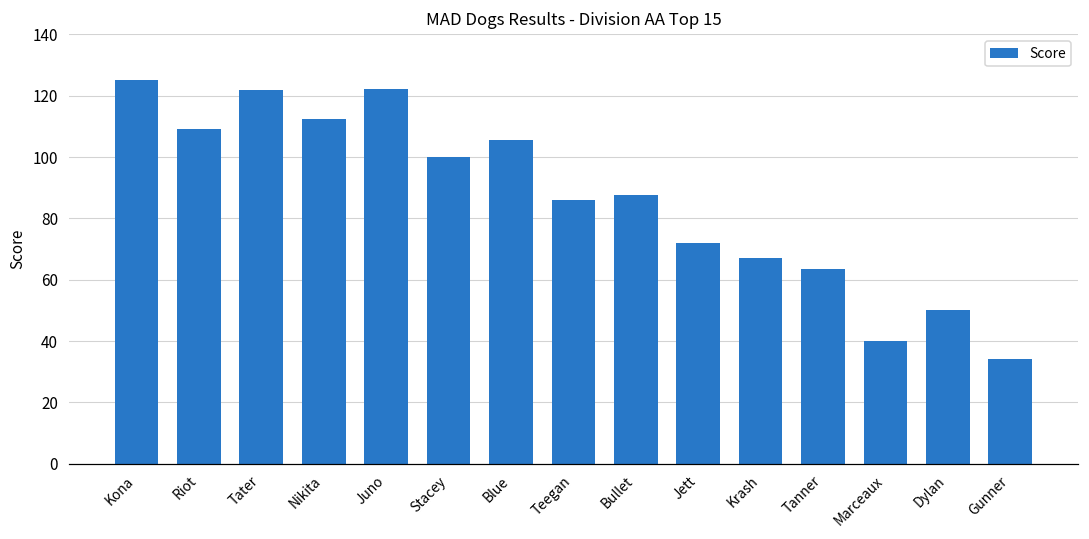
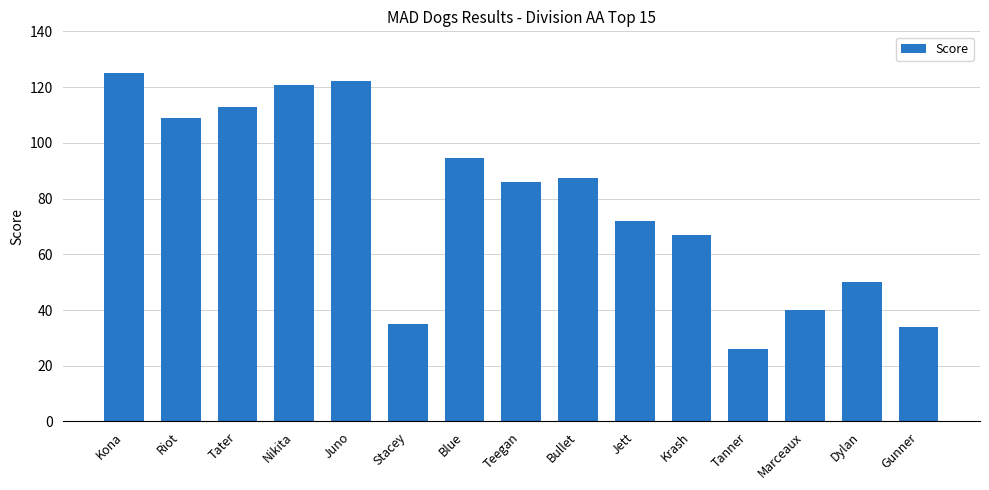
  {
    "Kona": 125,
    "Riot": 109,
-   "Tater": 122,
-   "Nikita": 113,
+   "Tater": 113,
+   "Nikita": 121,
    "Juno": 122,
-   "Stacey": 100,
-   "Blue": 106,
+   "Stacey": 35,
+   "Blue": 95,
    "Teegan": 86,
    "Bullet": 88,
    "Jett": 72,
    "Krash": 67,
-   "Tanner": 64,
+   "Tanner": 26,
    "Marceaux": 40,
    "Dylan": 50,
    "Gunner": 34
  }
